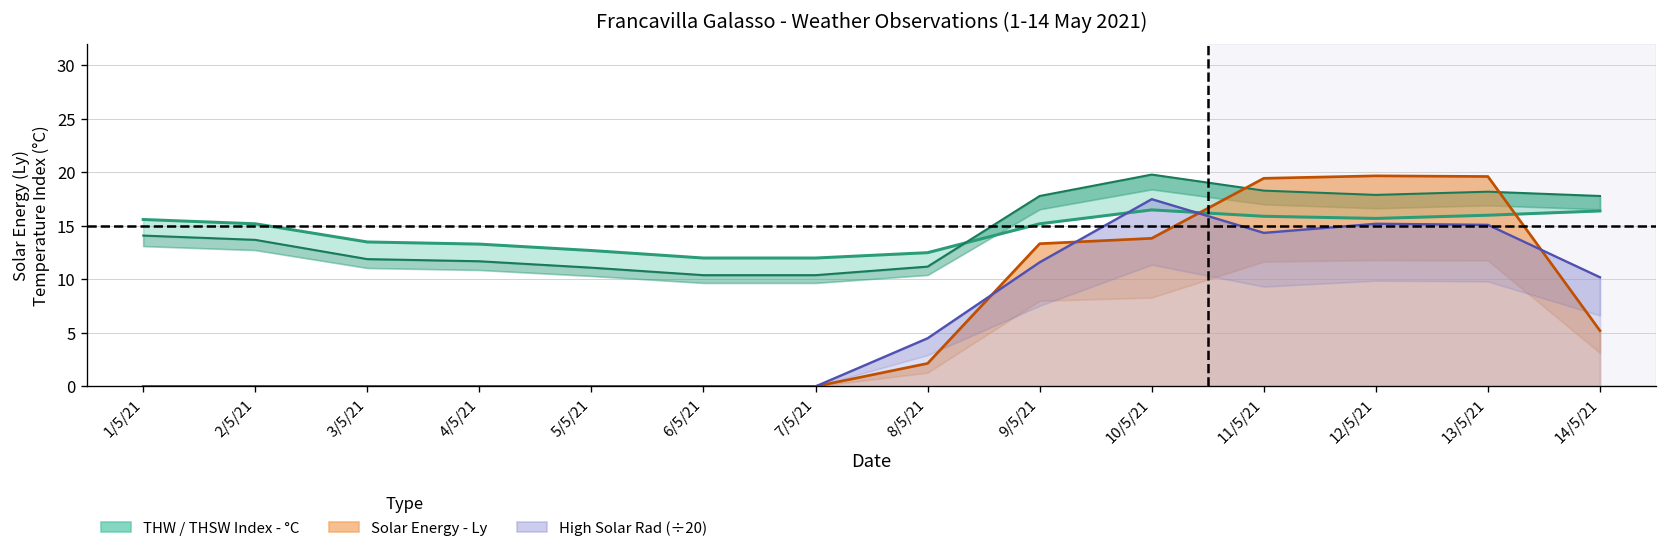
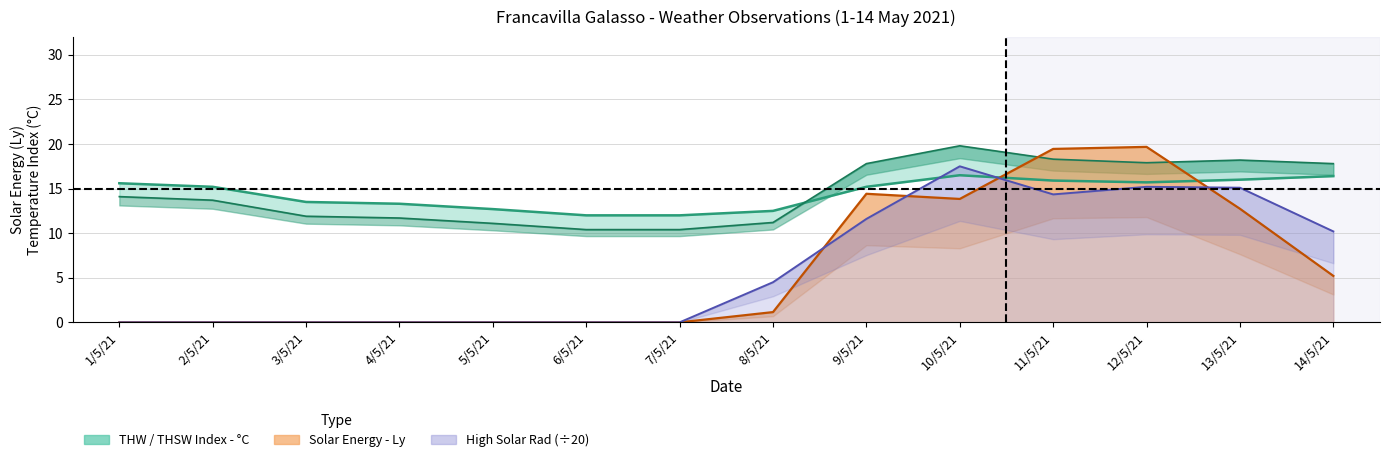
  {
    "Solar Energy - Ly": {
-     "8/5/21": 2,
-     "9/5/21": 13,
+     "8/5/21": 1,
+     "9/5/21": 14,
      "10/5/21": 14,
      "11/5/21": 19,
      "12/5/21": 20,
-     "13/5/21": 20,
+     "13/5/21": 13,
      "14/5/21": 5
    }
  }
